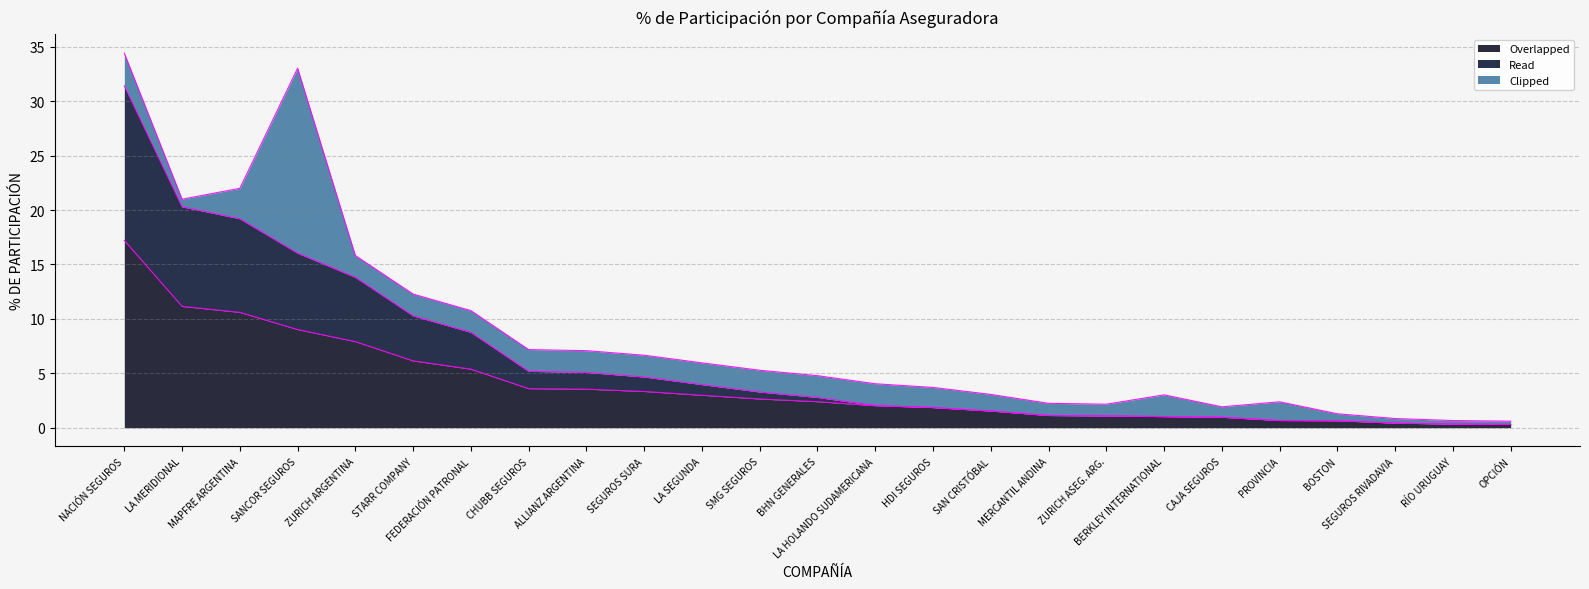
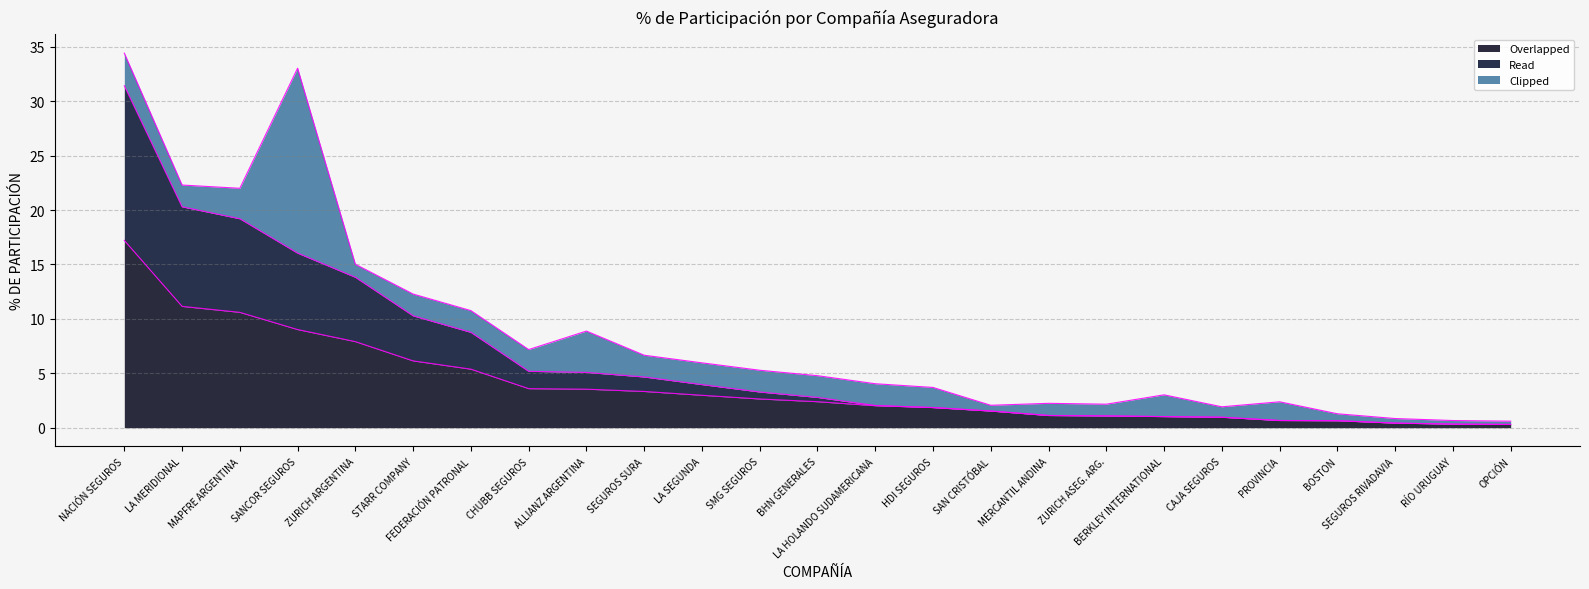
  {
    "Clipped": {
      "NACIÓN SEGUROS": 3.0,
-     "LA MERIDIONAL": 0.7,
+     "LA MERIDIONAL": 2.0,
      "MAPFRE ARGENTINA": 2.8,
      "SANCOR SEGUROS": 17.0,
-     "ZURICH ARGENTINA": 2.0,
+     "ZURICH ARGENTINA": 1.2,
      "STARR COMPANY": 2.0,
      "FEDERACIÓN PATRONAL": 2.0,
      "CHUBB SEGUROS": 2.0,
-     "ALLIANZ ARGENTINA": 2.0,
+     "ALLIANZ ARGENTINA": 3.8,
      "SEGUROS SURA": 2.0,
      "LA SEGUNDA": 2.0,
      "SMG SEGUROS": 2.0,
      "BHN GENERALES": 2.0,
      "LA HOLANDO SUDAMERICANA": 2.0,
      "HDI SEGUROS": 1.9,
-     "SAN CRISTÓBAL": 1.5,
+     "SAN CRISTÓBAL": 0.5,
      "MERCANTIL ANDINA": 1.1,
      "ZURICH ASEG. ARG.": 1.1,
      "BERKLEY INTERNATIONAL": 2.0,
      "CAJA SEGUROS": 1.0,
      "PROVINCIA": 1.7,
      "BOSTON": 0.6,
      "SEGUROS RIVADAVIA": 0.4,
      "RÍO URUGUAY": 0.3,
      "OPCIÓN": 0.3
    }
  }
